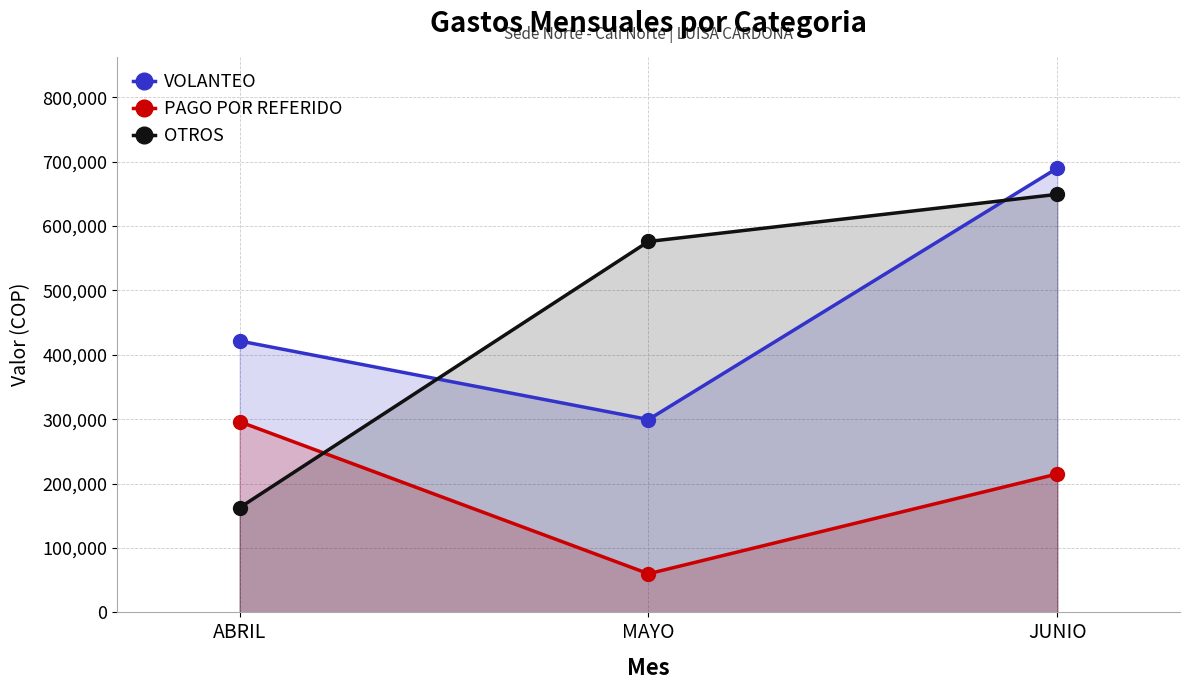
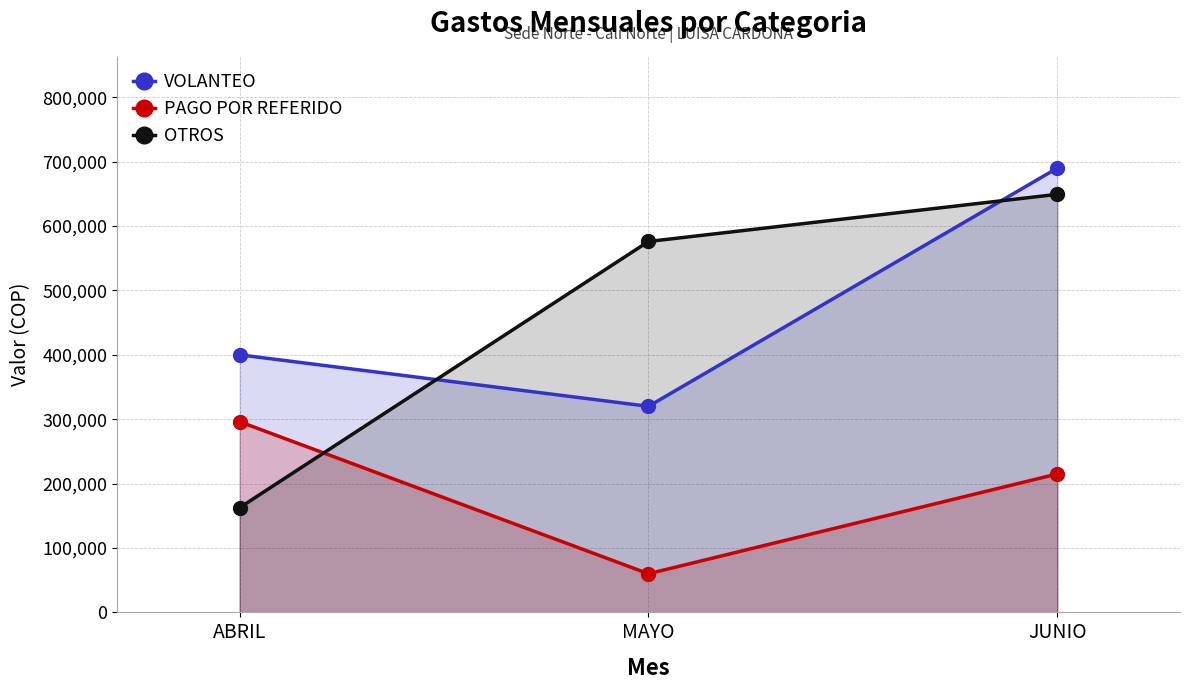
  {
    "VOLANTEO": {
-     "ABRIL": "420,000",
-     "MAYO": "300,000",
+     "ABRIL": "400,000",
+     "MAYO": "320,000",
      "JUNIO": "690,000"
    },
    "PAGO POR REFERIDO": {
      "ABRIL": "300,000",
      "MAYO": "60,000",
      "JUNIO": "220,000"
    },
    "OTROS": {
      "ABRIL": "160,000",
      "MAYO": "580,000",
      "JUNIO": "650,000"
    }
  }
